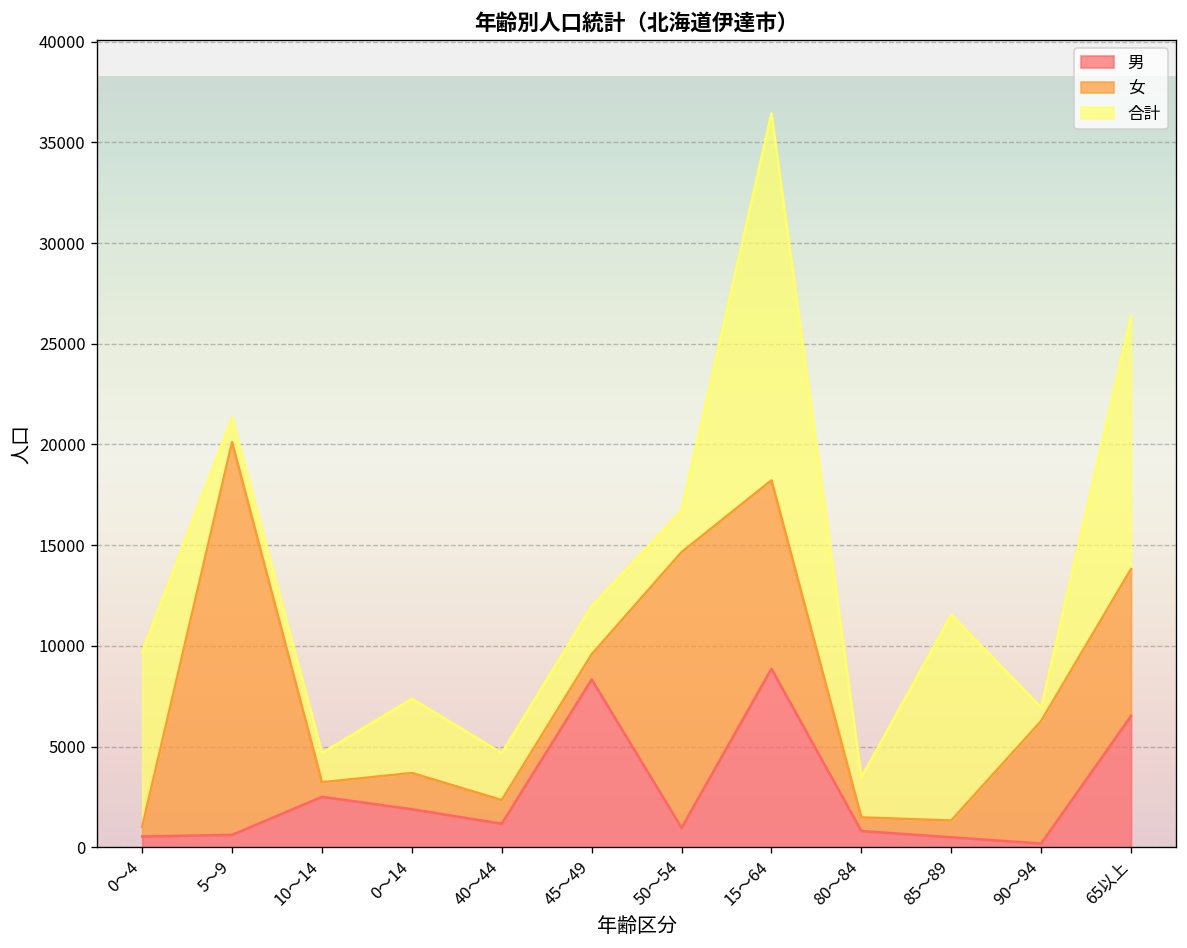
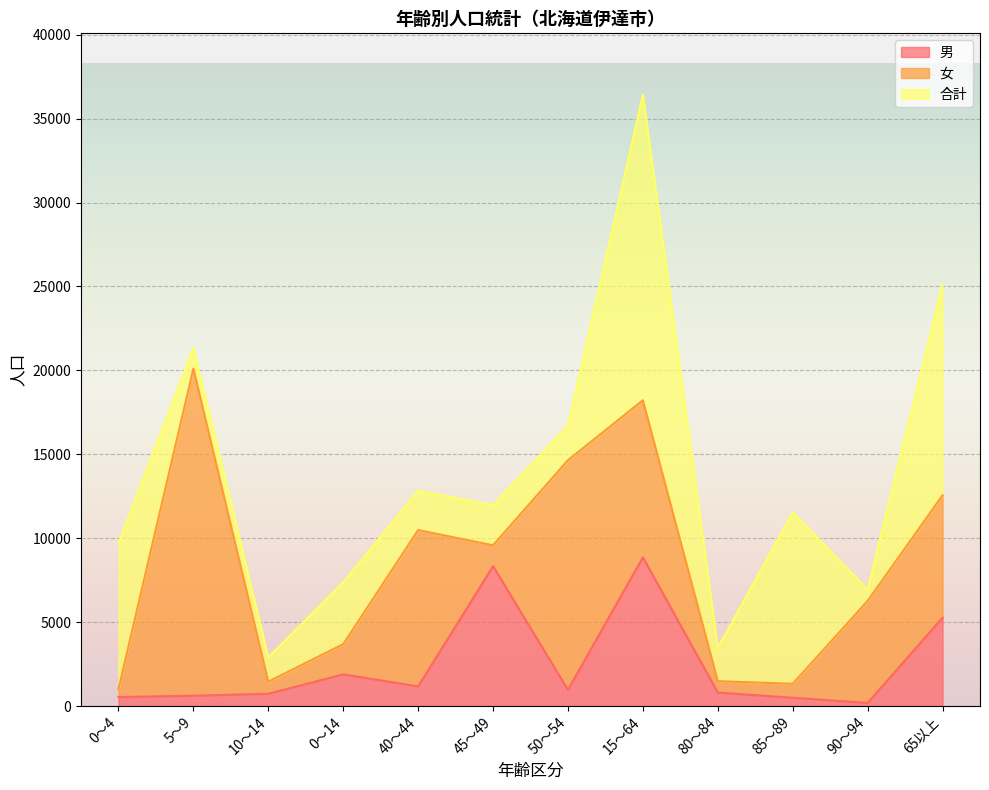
  {
    "男": {
      "0～4": 500,
      "5～9": 600,
-     "10～14": 2500,
+     "10～14": 700,
      "0～14": 1900,
      "40～44": 1200,
      "45～49": 8300,
      "50～54": 1000,
      "15～64": 8900,
      "80～84": 800,
      "85～89": 500,
      "90～94": 200,
-     "65以上": 6500
+     "65以上": 5300
    },
    "女": {
      "0～4": 500,
      "5～9": 19500,
      "10～14": 700,
      "0～14": 1800,
-     "40～44": 1200,
+     "40～44": 9300,
      "45～49": 1200,
      "50～54": 13700,
      "15～64": 9400,
      "80～84": 700,
      "85～89": 800,
      "90～94": 6100,
      "65以上": 7300
    },
    "合計": {
      "0～4": 8700,
      "5～9": 1200,
      "10～14": 1500,
      "0～14": 3700,
      "40～44": 2300,
      "45～49": 2400,
      "50～54": 2100,
      "15～64": 18200,
      "80～84": 2000,
      "85～89": 10200,
      "90～94": 700,
      "65以上": 12600
    }
  }
